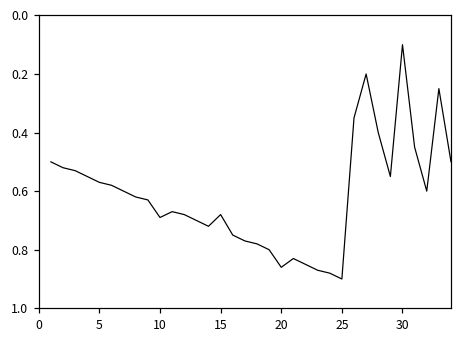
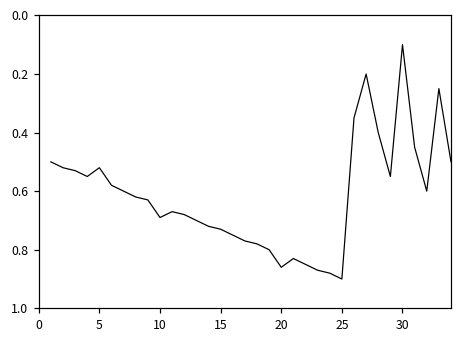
  {
-   "5": 0.57,
+   "5": 0.52,
    "10": 0.69,
-   "15": 0.68,
+   "15": 0.73,
    "20": 0.86,
    "25": 0.90,
    "30": 0.10
  }
